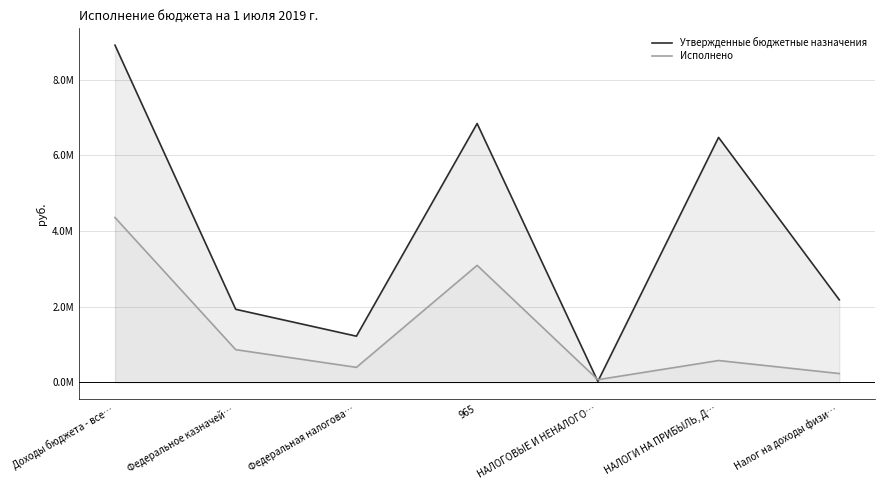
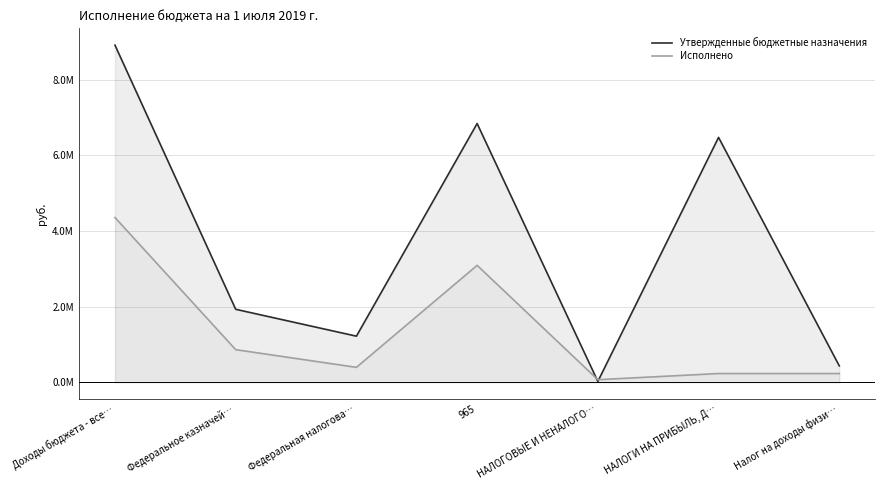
  {
    "Утвержденные бюджетные назначения": {
      "Доходы бюджета - все…": 8900000,
      "Федеральное казначей…": 1900000,
      "Федеральная налогова…": 1200000,
      "965": 6800000,
      "НАЛОГИ НА ПРИБЫЛЬ, Д…": 6500000,
-     "Налог на доходы физи…": 2200000
+     "Налог на доходы физи…": 400000
    },
    "Исполнено": {
      "Доходы бюджета - все…": 4400000,
      "Федеральное казначей…": 900000,
      "Федеральная налогова…": 400000,
      "965": 3100000,
-     "НАЛОГИ НА ПРИБЫЛЬ, Д…": 600000,
+     "НАЛОГИ НА ПРИБЫЛЬ, Д…": 200000,
      "Налог на доходы физи…": 200000
    }
  }
